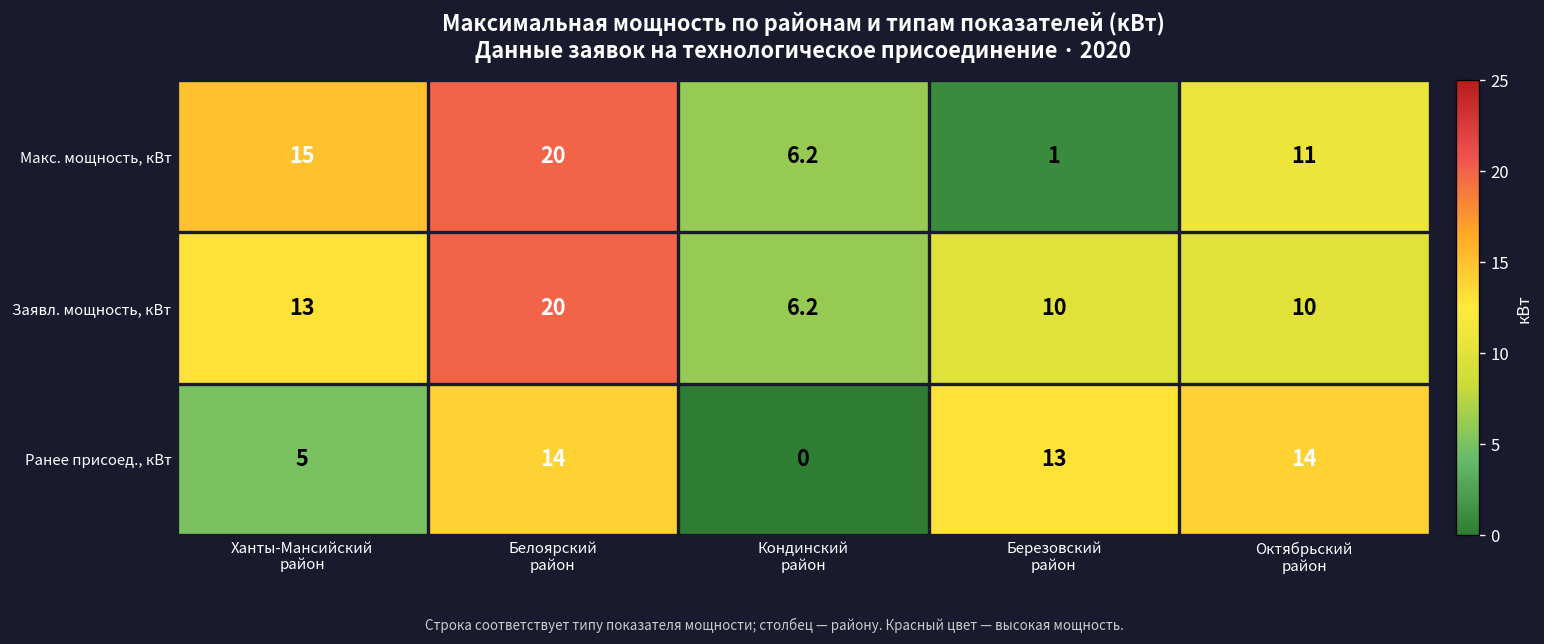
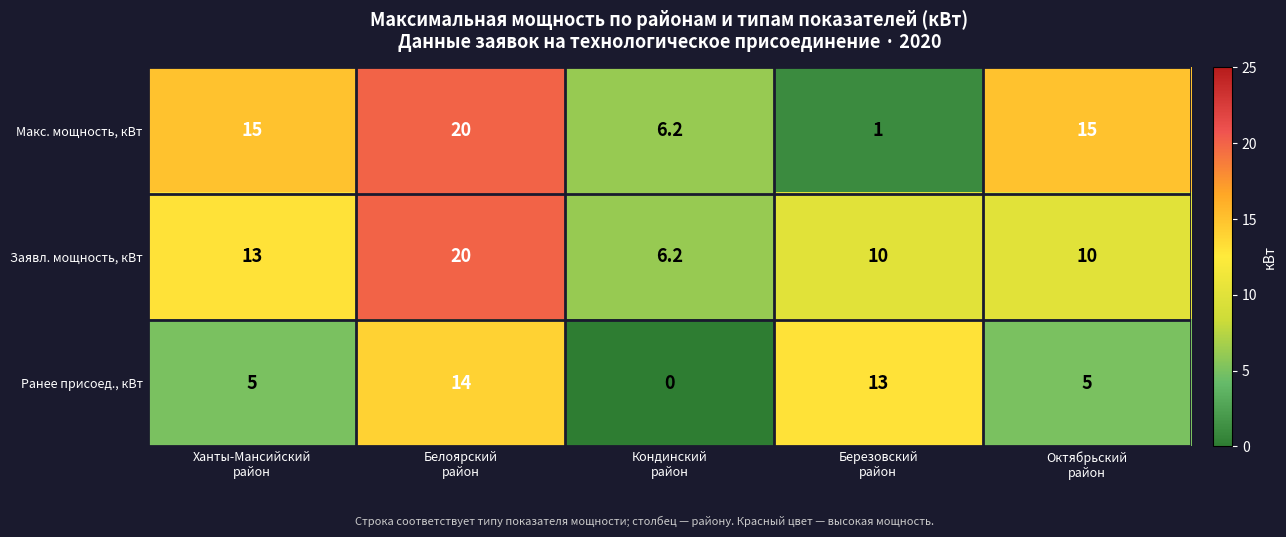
  {
    "Макс. мощность, кВт": {
      "Ханты-Мансийский район": 15,
      "Белоярский район": 20,
      "Кондинский район": 6.2,
      "Березовский район": 1,
-     "Октябрьский район": 11
+     "Октябрьский район": 15
    },
    "Заявл. мощность, кВт": {
      "Ханты-Мансийский район": 13,
      "Белоярский район": 20,
      "Кондинский район": 6.2,
      "Березовский район": 10,
      "Октябрьский район": 10
    },
    "Ранее присоед., кВт": {
      "Ханты-Мансийский район": 5,
      "Белоярский район": 14,
      "Кондинский район": 0,
      "Березовский район": 13,
-     "Октябрьский район": 14
+     "Октябрьский район": 5
    }
  }
